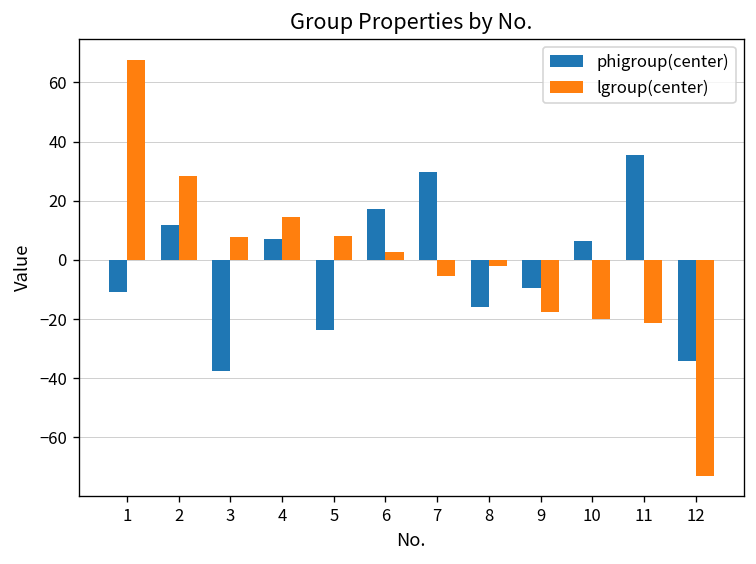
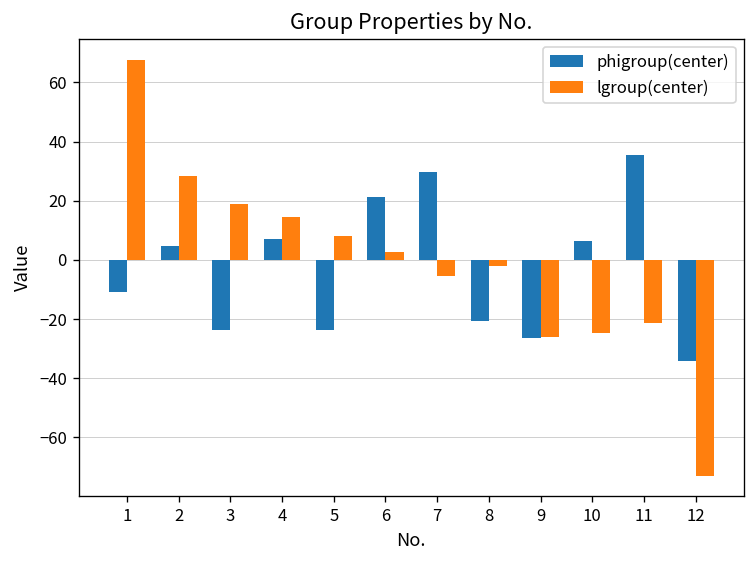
  {
    "phigroup(center)": {
      "1": -11,
-     "2": 12,
-     "3": -37,
+     "2": 5,
+     "3": -24,
      "4": 7,
      "5": -24,
-     "6": 17,
+     "6": 21,
      "7": 30,
-     "8": -16,
-     "9": -10,
+     "8": -21,
+     "9": -26,
      "10": 6,
      "11": 35,
      "12": -34
    },
    "lgroup(center)": {
      "1": 68,
      "2": 28,
-     "3": 8,
+     "3": 19,
      "4": 14,
      "5": 8,
      "6": 3,
      "7": -5,
      "8": -2,
-     "9": -18,
-     "10": -20,
+     "9": -26,
+     "10": -25,
      "11": -21,
      "12": -73
    }
  }
